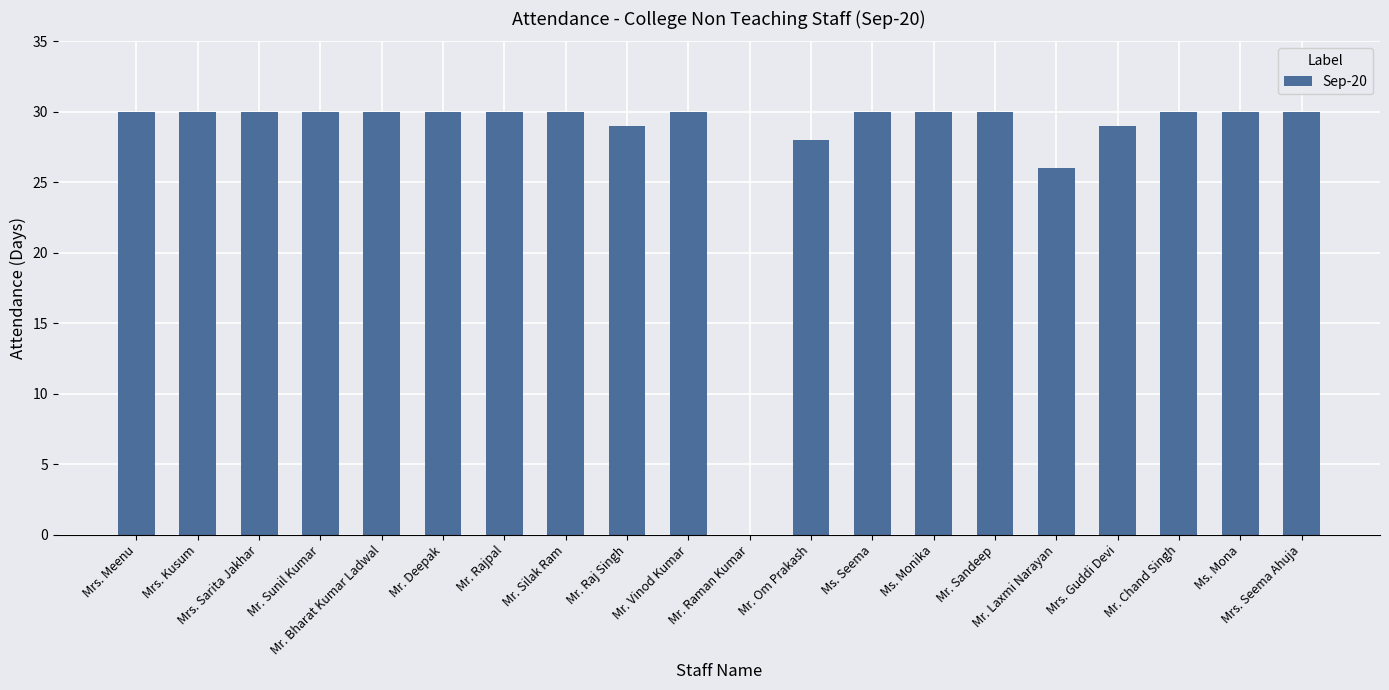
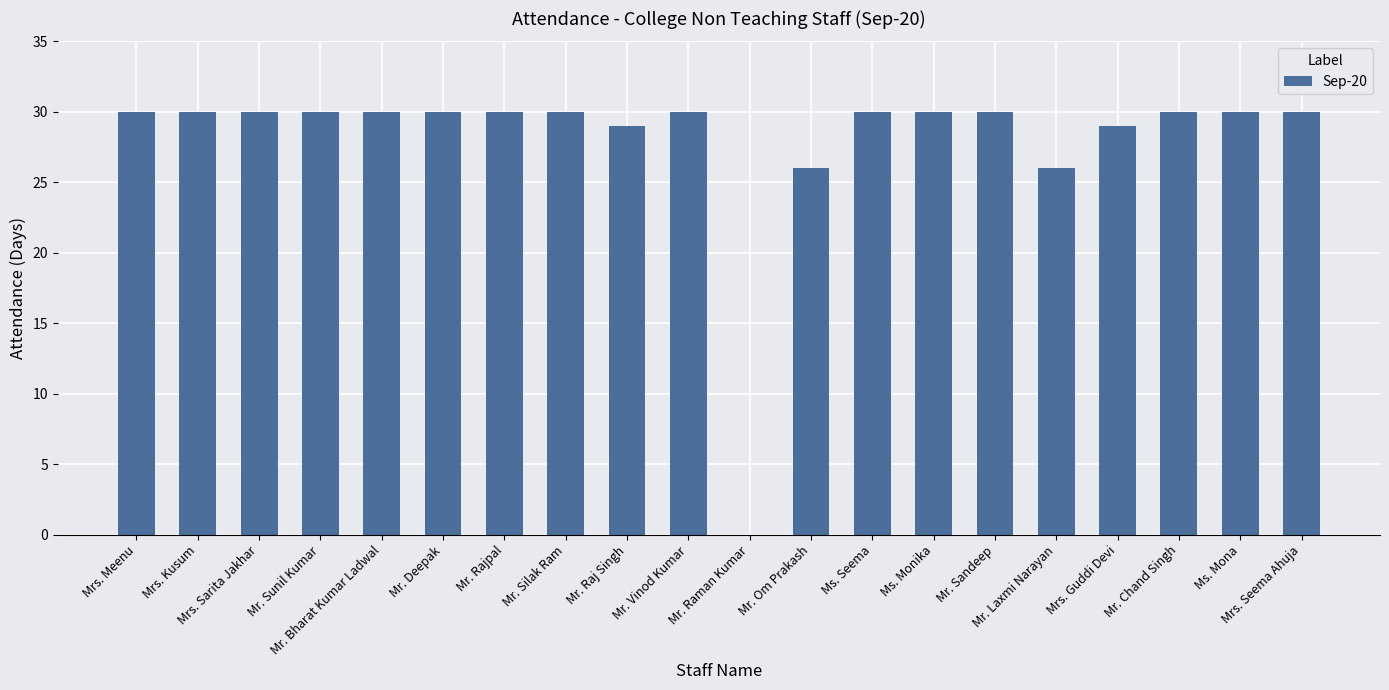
  {
    "Mrs. Meenu": 30,
    "Mrs. Kusum": 30,
    "Mrs. Sarita Jakhar": 30,
    "Mr. Sunil Kumar": 30,
    "Mr. Bharat Kumar Ladwal": 30,
    "Mr. Deepak": 30,
    "Mr. Rajpal": 30,
    "Mr. Silak Ram": 30,
    "Mr. Raj Singh": 29,
    "Mr. Vinod Kumar": 30,
    "Mr. Raman Kumar": 0,
-   "Mr. Om Prakash": 28,
+   "Mr. Om Prakash": 26,
    "Ms. Seema": 30,
    "Ms. Monika": 30,
    "Mr. Sandeep": 30,
    "Mr. Laxmi Narayan": 26,
    "Mrs. Guddi Devi": 29,
    "Mr. Chand Singh": 30,
    "Ms. Mona": 30,
    "Mrs. Seema Ahuja": 30
  }
